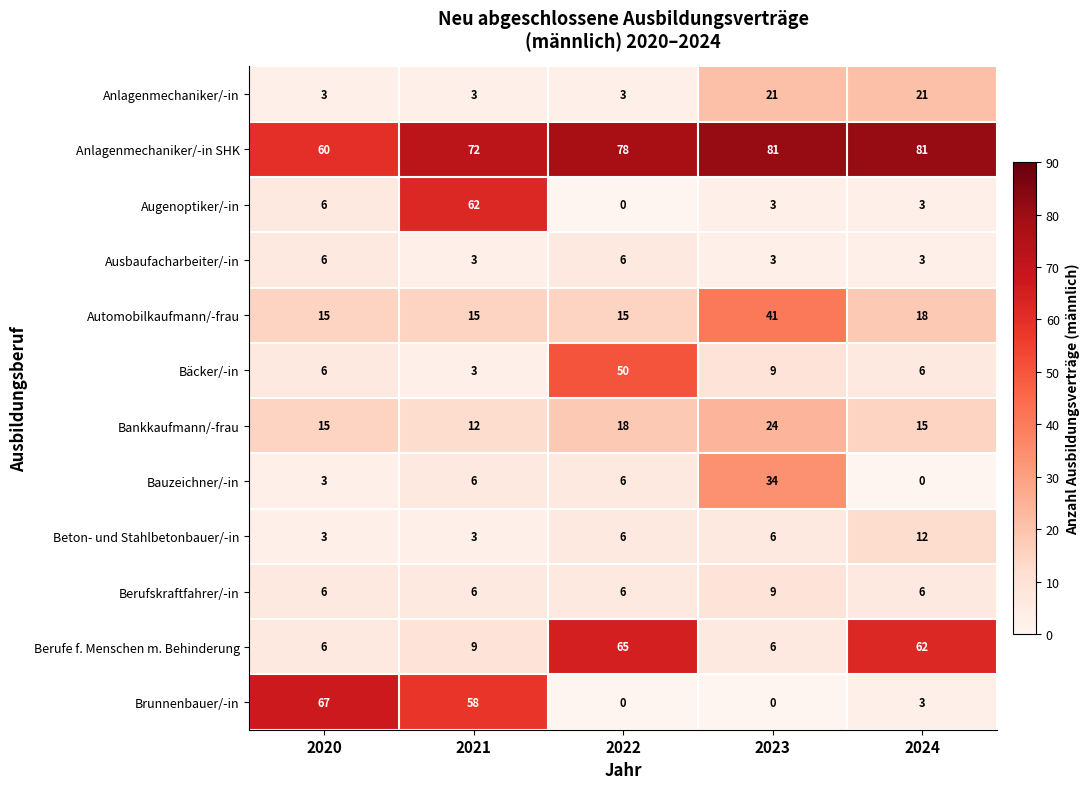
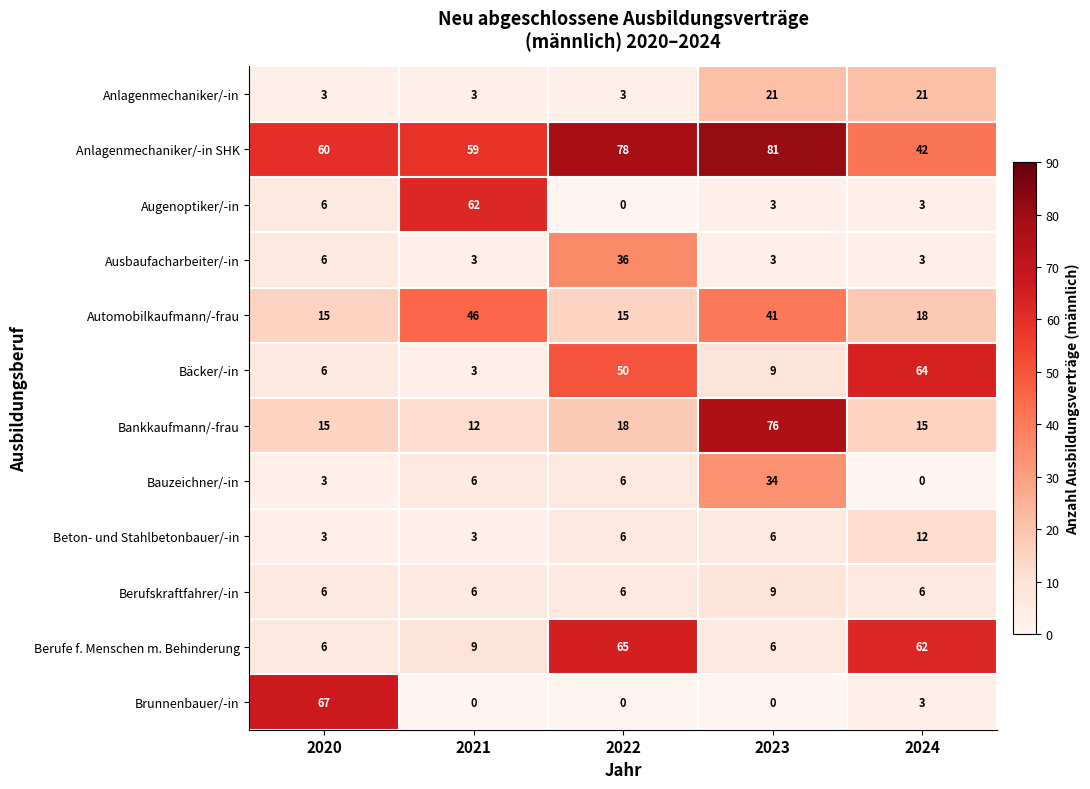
  {
    "Anlagenmechaniker/-in": {
      "2020": 3,
      "2021": 3,
      "2022": 3,
      "2023": 21,
      "2024": 21
    },
    "Anlagenmechaniker/-in SHK": {
      "2020": 60,
-     "2021": 72,
+     "2021": 59,
      "2022": 78,
      "2023": 81,
-     "2024": 81
+     "2024": 42
    },
    "Augenoptiker/-in": {
      "2020": 6,
      "2021": 62,
      "2022": 0,
      "2023": 3,
      "2024": 3
    },
    "Ausbaufacharbeiter/-in": {
      "2020": 6,
      "2021": 3,
-     "2022": 6,
+     "2022": 36,
      "2023": 3,
      "2024": 3
    },
    "Automobilkaufmann/-frau": {
      "2020": 15,
-     "2021": 15,
+     "2021": 46,
      "2022": 15,
      "2023": 41,
      "2024": 18
    },
    "Bäcker/-in": {
      "2020": 6,
      "2021": 3,
      "2022": 50,
      "2023": 9,
-     "2024": 6
+     "2024": 64
    },
    "Bankkaufmann/-frau": {
      "2020": 15,
      "2021": 12,
      "2022": 18,
-     "2023": 24,
+     "2023": 76,
      "2024": 15
    },
    "Bauzeichner/-in": {
      "2020": 3,
      "2021": 6,
      "2022": 6,
      "2023": 34,
      "2024": 0
    },
    "Beton- und Stahlbetonbauer/-in": {
      "2020": 3,
      "2021": 3,
      "2022": 6,
      "2023": 6,
      "2024": 12
    },
    "Berufskraftfahrer/-in": {
      "2020": 6,
      "2021": 6,
      "2022": 6,
      "2023": 9,
      "2024": 6
    },
    "Berufe f. Menschen m. Behinderung": {
      "2020": 6,
      "2021": 9,
      "2022": 65,
      "2023": 6,
      "2024": 62
    },
    "Brunnenbauer/-in": {
      "2020": 67,
-     "2021": 58,
+     "2021": 0,
      "2022": 0,
      "2023": 0,
      "2024": 3
    }
  }
